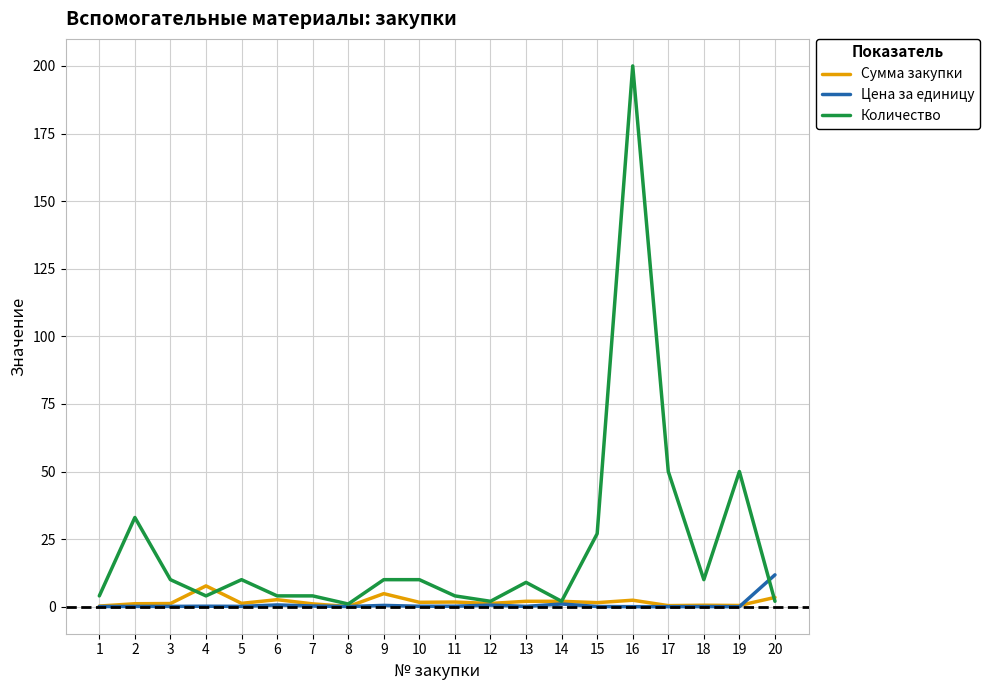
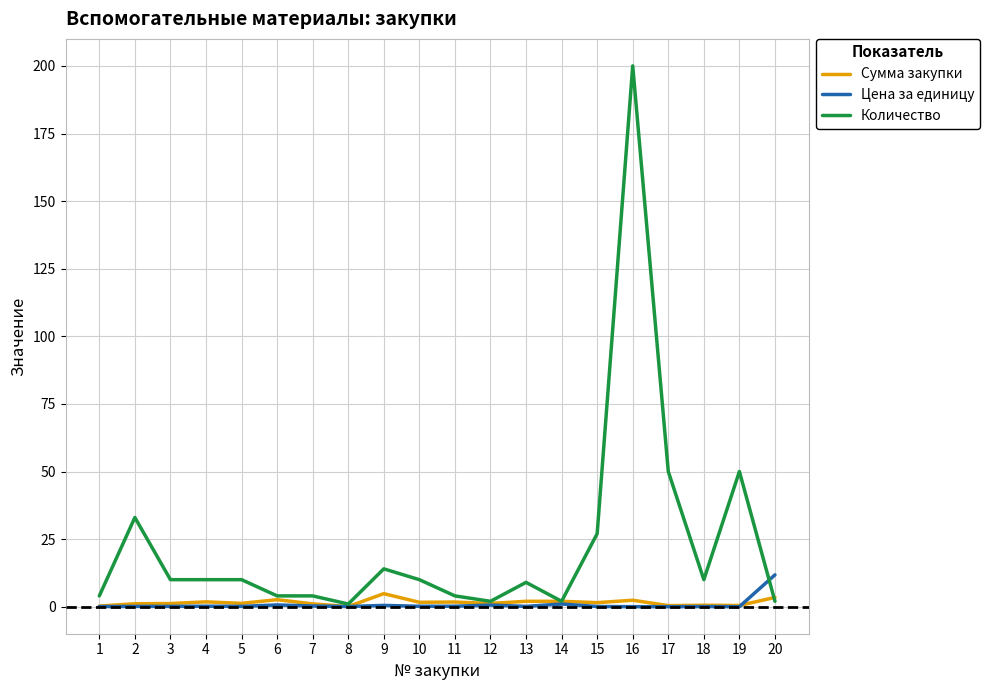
  {
    "Сумма закупки": {
      "2": 1,
      "3": 1,
-     "4": 8,
+     "4": 2,
      "5": 1,
      "6": 3,
      "9": 5,
      "10": 2,
      "11": 2,
      "13": 2,
      "15": 2,
      "16": 2,
      "20": 3
    },
    "Цена за единицу": {
      "2": 0,
      "3": 0,
      "4": 0,
      "5": 0,
      "6": 1,
      "9": 0,
      "10": 0,
      "11": 0,
      "13": 0,
      "14": 1,
      "15": 0,
      "16": 0,
      "20": 12
    },
    "Количество": {
      "1": 4,
      "2": 33,
      "3": 10,
-     "4": 4,
+     "4": 10,
      "5": 10,
      "6": 4,
      "7": 4,
-     "9": 10,
+     "9": 14,
      "10": 10,
      "11": 4,
      "13": 9,
      "15": 27,
      "16": 200,
      "17": 50,
      "18": 10,
      "19": 50,
      "20": 2
    }
  }
